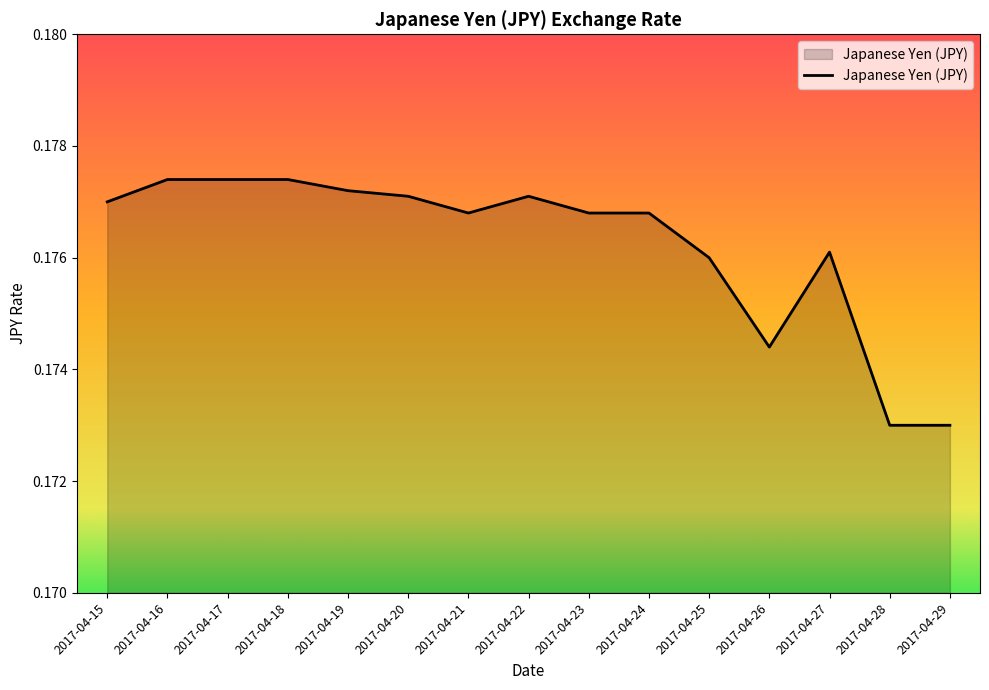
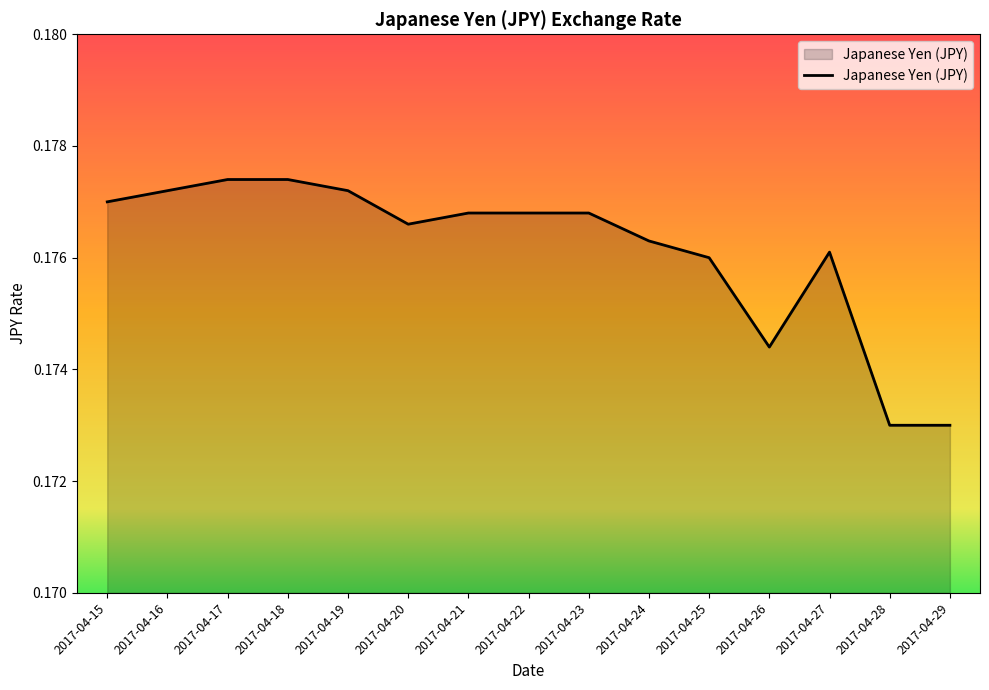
  {
    "2017-04-15": 0.1770,
-   "2017-04-16": 0.1774,
+   "2017-04-16": 0.1772,
    "2017-04-17": 0.1774,
    "2017-04-18": 0.1774,
    "2017-04-19": 0.1772,
-   "2017-04-20": 0.1771,
+   "2017-04-20": 0.1766,
    "2017-04-21": 0.1768,
-   "2017-04-22": 0.1771,
+   "2017-04-22": 0.1768,
    "2017-04-23": 0.1768,
-   "2017-04-24": 0.1768,
+   "2017-04-24": 0.1763,
    "2017-04-25": 0.1760,
    "2017-04-26": 0.1744,
    "2017-04-27": 0.1761,
    "2017-04-28": 0.1730,
    "2017-04-29": 0.1730
  }
